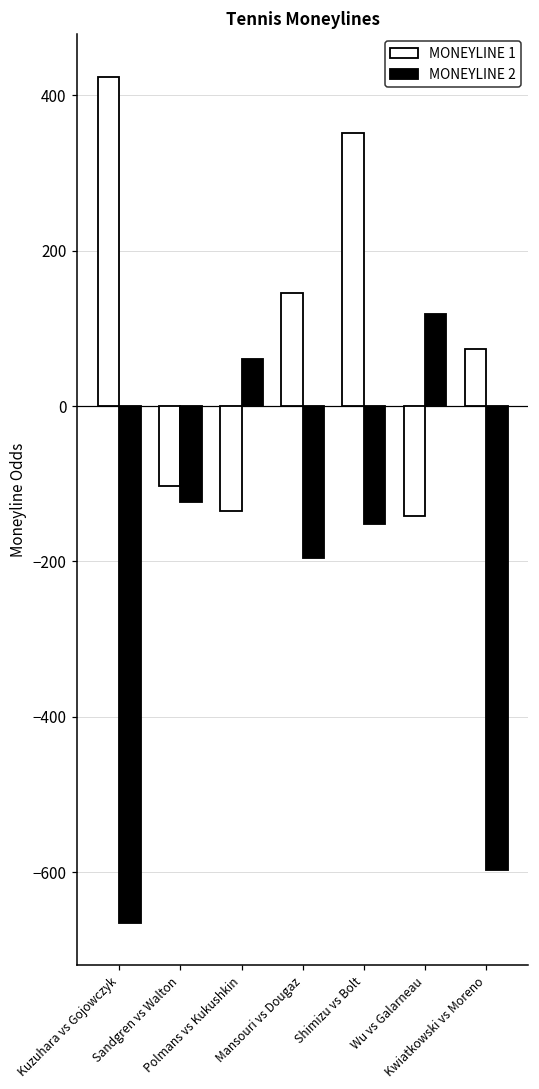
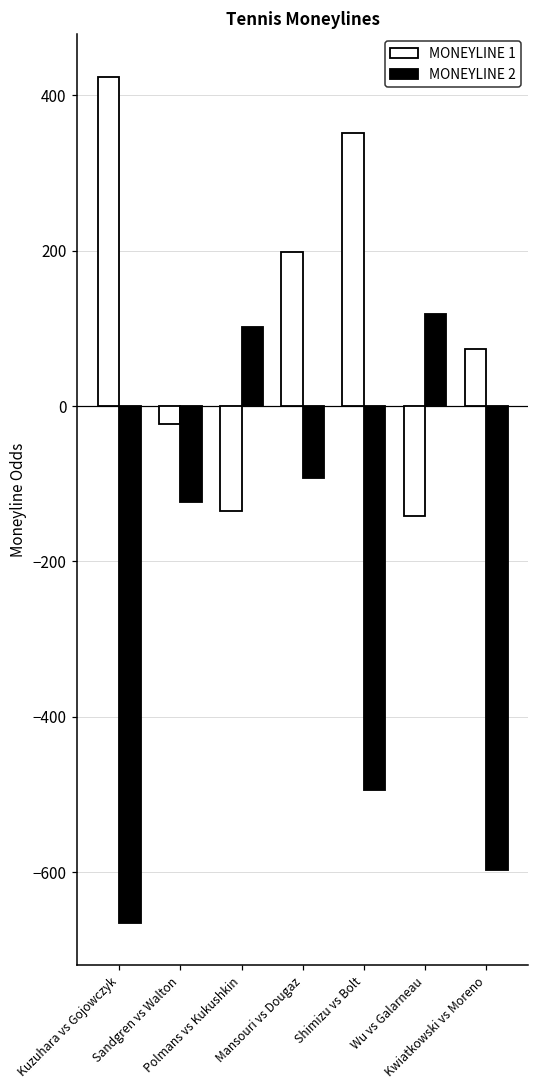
  {
    "MONEYLINE 1": {
      "Kuzuhara vs Gojowczyk": 420,
-     "Sandgren vs Walton": -100,
+     "Sandgren vs Walton": -20,
      "Polmans vs Kukushkin": -140,
-     "Mansouri vs Dougaz": 150,
+     "Mansouri vs Dougaz": 200,
      "Shimizu vs Bolt": 350,
      "Wu vs Galarneau": -140,
      "Kwiatkowski vs Moreno": 70
    },
    "MONEYLINE 2": {
      "Kuzuhara vs Gojowczyk": -670,
      "Sandgren vs Walton": -120,
-     "Polmans vs Kukushkin": 60,
-     "Mansouri vs Dougaz": -200,
-     "Shimizu vs Bolt": -150,
+     "Polmans vs Kukushkin": 100,
+     "Mansouri vs Dougaz": -90,
+     "Shimizu vs Bolt": -490,
      "Wu vs Galarneau": 120,
      "Kwiatkowski vs Moreno": -600
    }
  }
